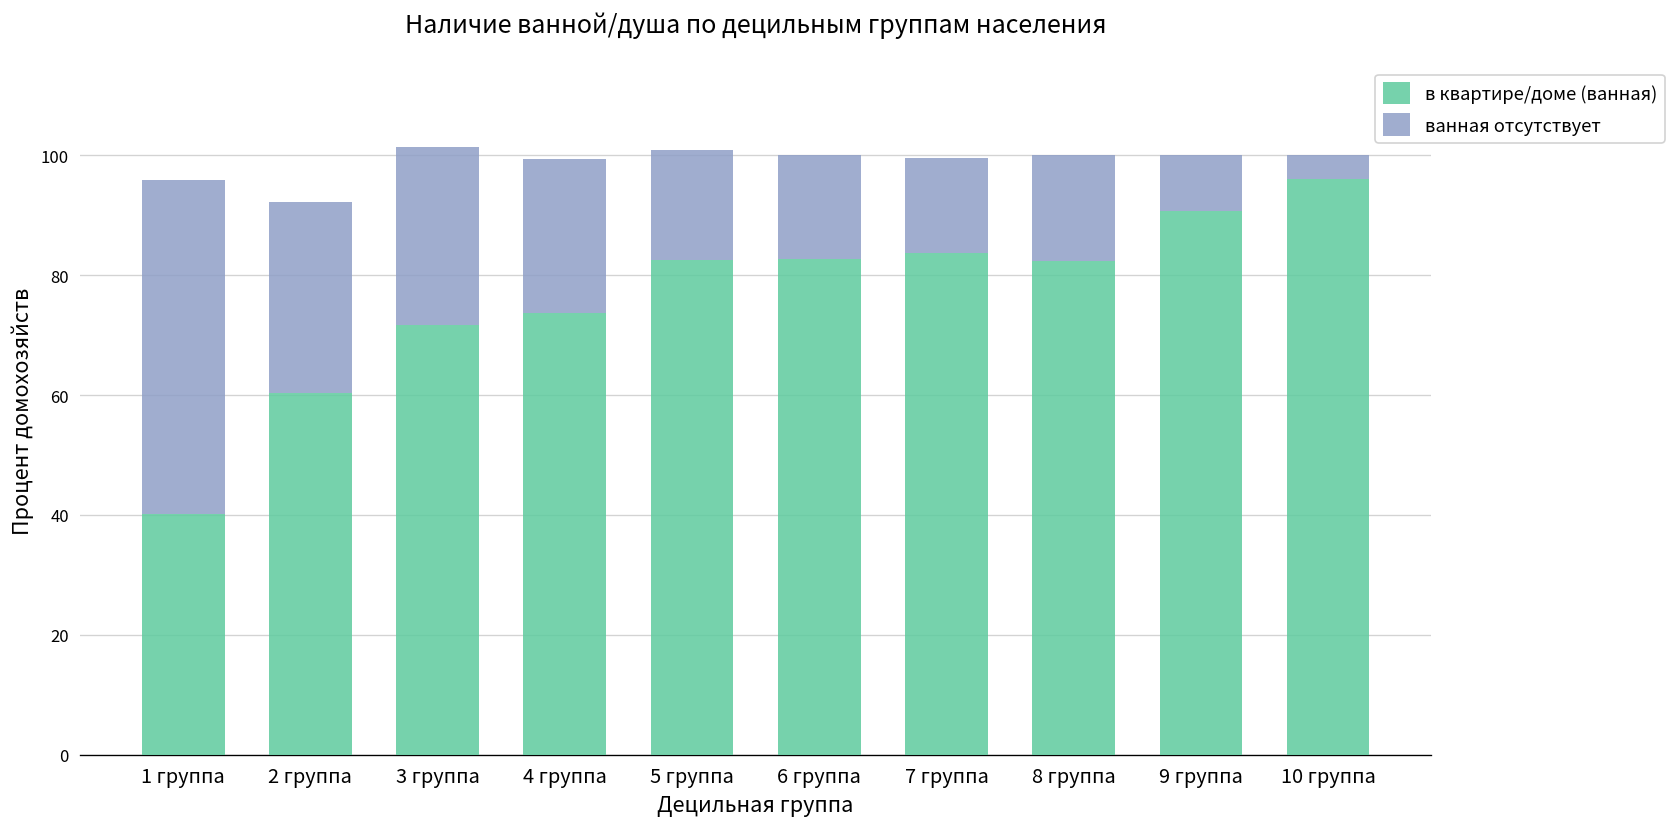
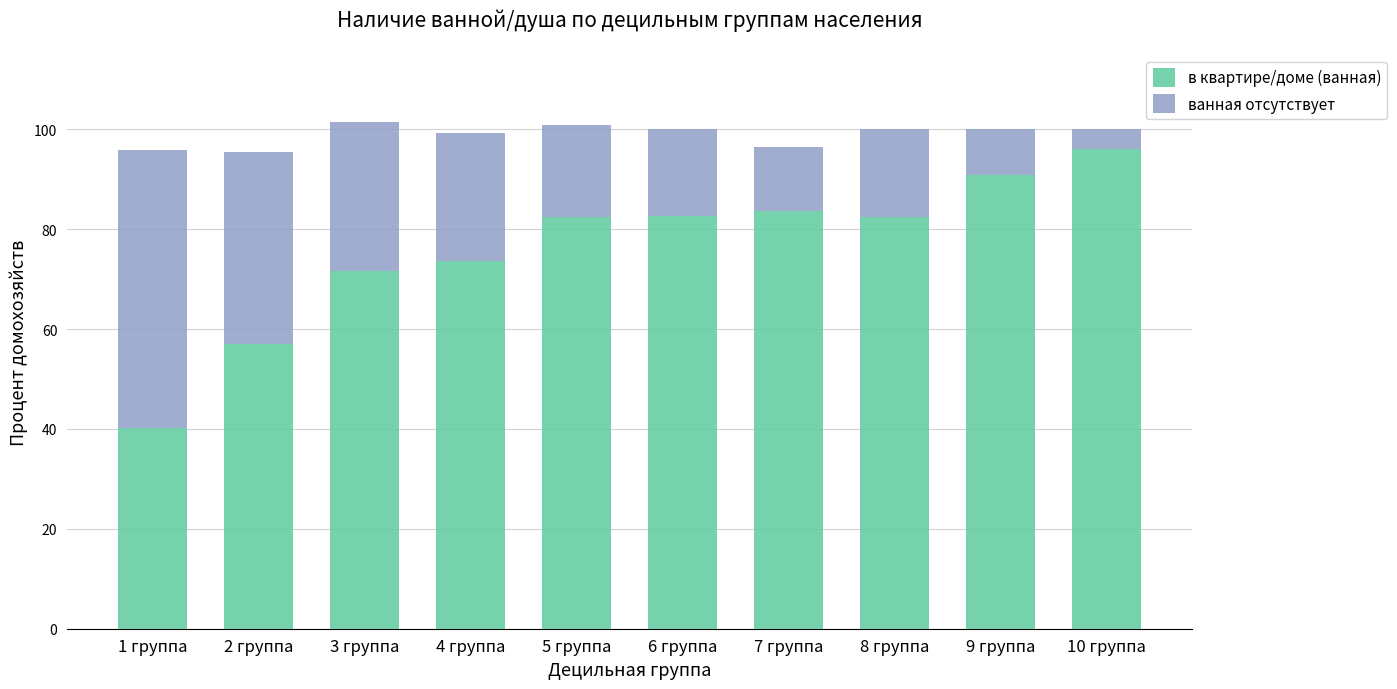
  {
    "в квартире/доме (ванная)": {
      "1 группа": 40,
-     "2 группа": 60,
+     "2 группа": 57,
      "3 группа": 72,
      "4 группа": 74,
      "5 группа": 82,
      "6 группа": 83,
      "7 группа": 84,
      "8 группа": 82,
      "9 группа": 91,
      "10 группа": 96
    },
    "ванная отсутствует": {
      "1 группа": 56,
-     "2 группа": 32,
+     "2 группа": 38,
      "3 группа": 30,
      "4 группа": 26,
      "5 группа": 18,
      "6 группа": 17,
-     "7 группа": 16,
+     "7 группа": 13,
      "8 группа": 18,
      "9 группа": 9,
      "10 группа": 4
    }
  }
